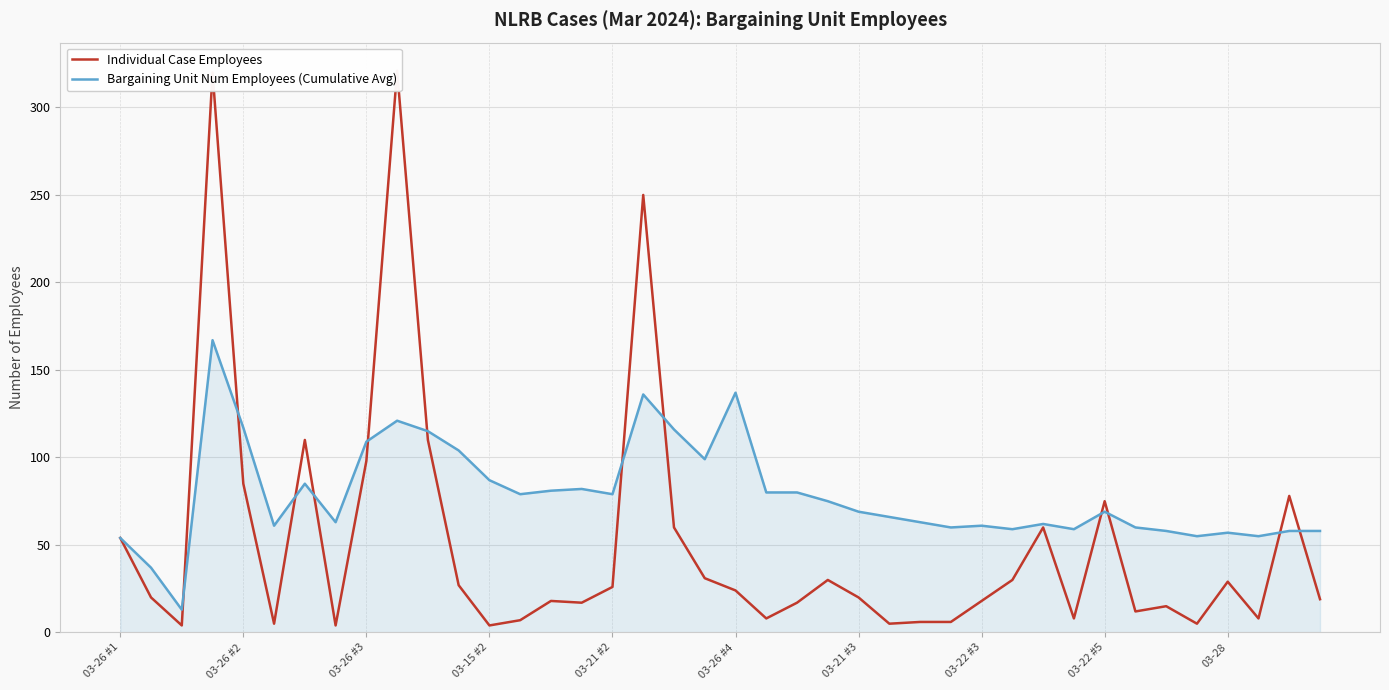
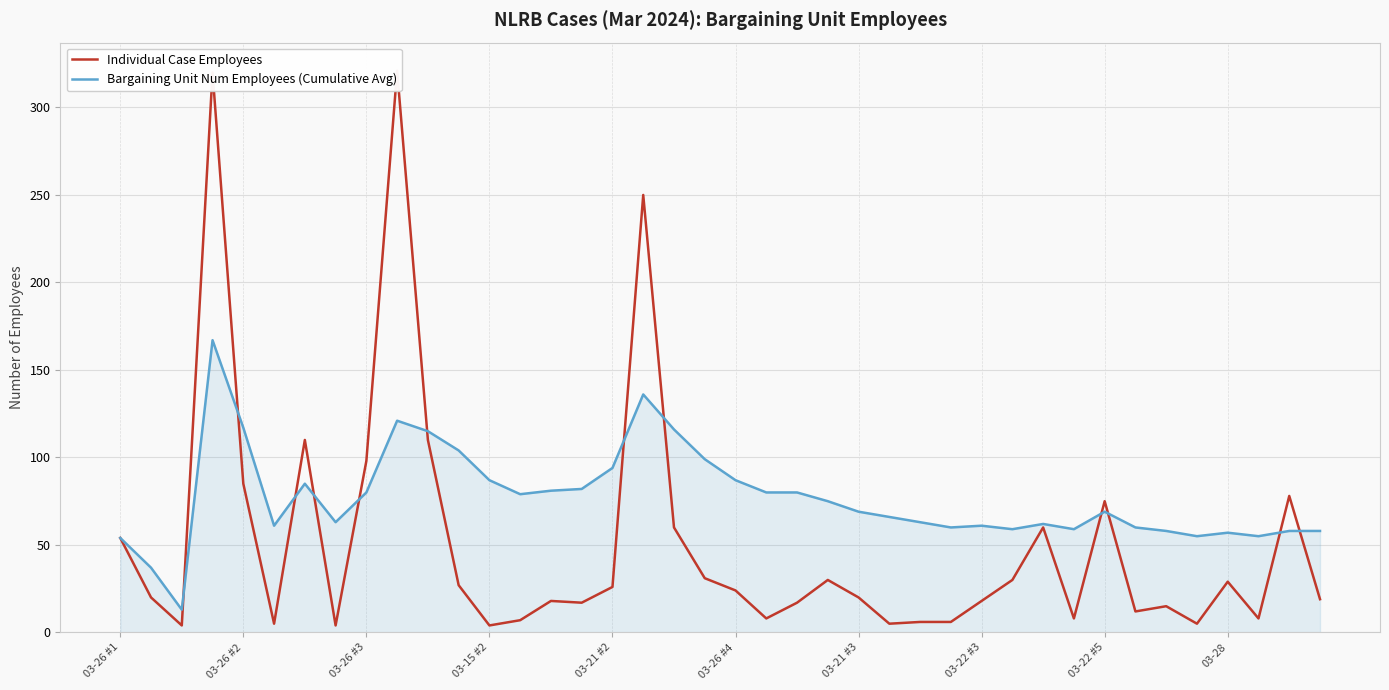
  {
    "Individual Case Employees": {
      "03-26 #2": 85,
      "03-26 #3": 98,
      "03-15 #2": 4,
      "03-21 #2": 26,
      "03-26 #4": 24,
      "03-21 #3": 20,
      "03-22 #3": 18,
      "03-22 #5": 75,
      "03-28": 29
    },
    "Bargaining Unit Num Employees (Cumulative Avg)": {
      "03-26 #2": 117,
-     "03-26 #3": 109,
+     "03-26 #3": 80,
      "03-15 #2": 87,
-     "03-21 #2": 79,
-     "03-26 #4": 137,
+     "03-21 #2": 94,
+     "03-26 #4": 87,
      "03-21 #3": 69,
      "03-22 #3": 61,
      "03-22 #5": 69,
      "03-28": 57
    }
  }
